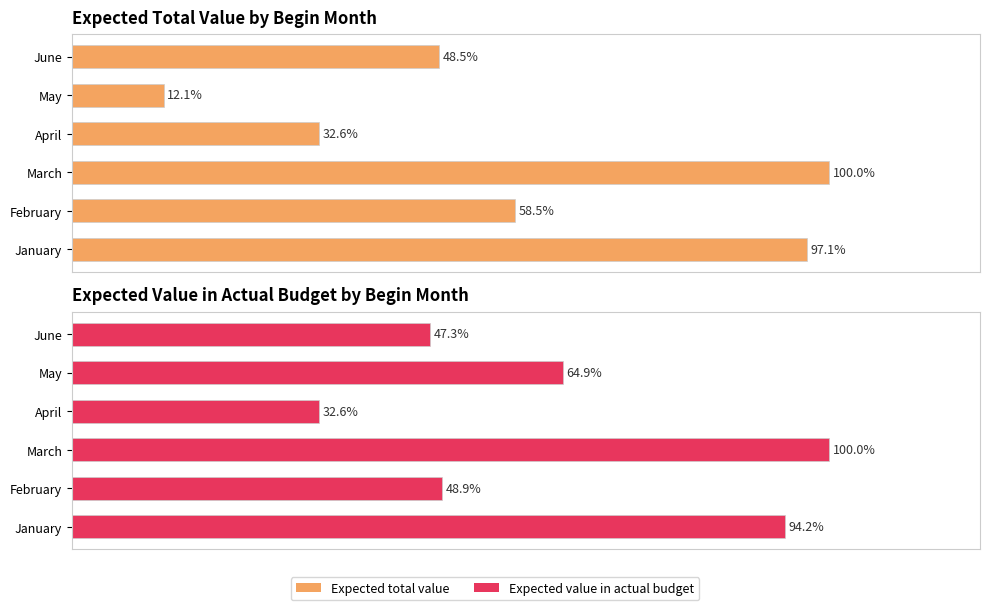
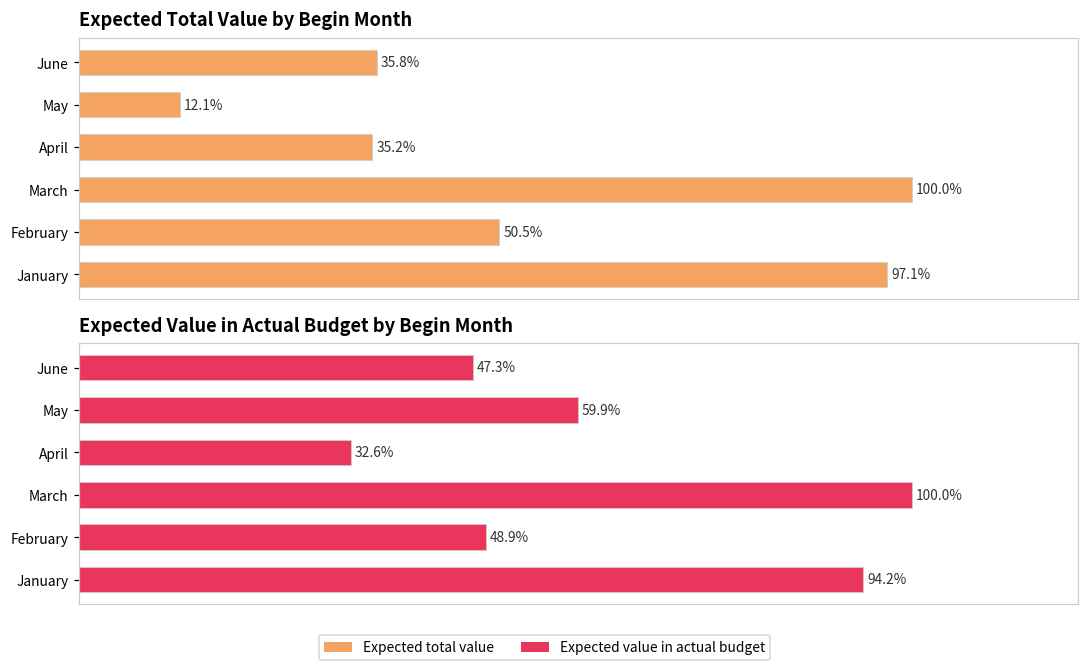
  {
    "Expected Total Value by Begin Month": {
-     "June": "48.5%",
+     "June": "35.8%",
      "May": "12.1%",
-     "April": "32.6%",
+     "April": "35.2%",
      "March": "100.0%",
-     "February": "58.5%",
+     "February": "50.5%",
      "January": "97.1%"
    },
    "Expected Value in Actual Budget by Begin Month": {
      "June": "47.3%",
-     "May": "64.9%",
+     "May": "59.9%",
      "April": "32.6%",
      "March": "100.0%",
      "February": "48.9%",
      "January": "94.2%"
    }
  }
